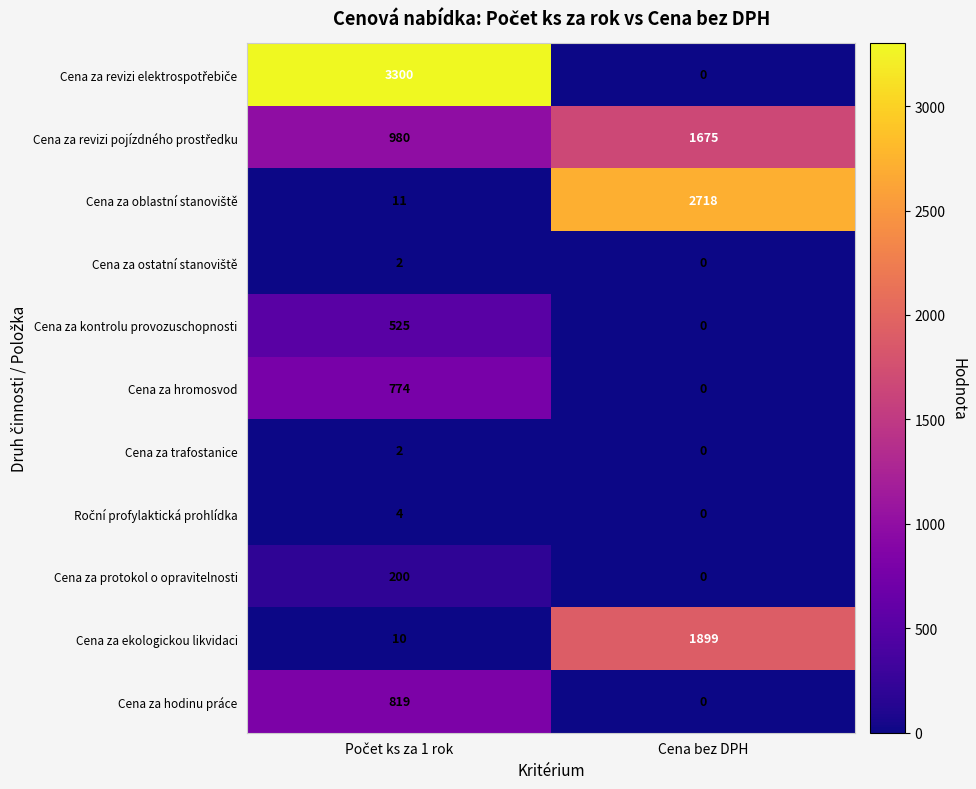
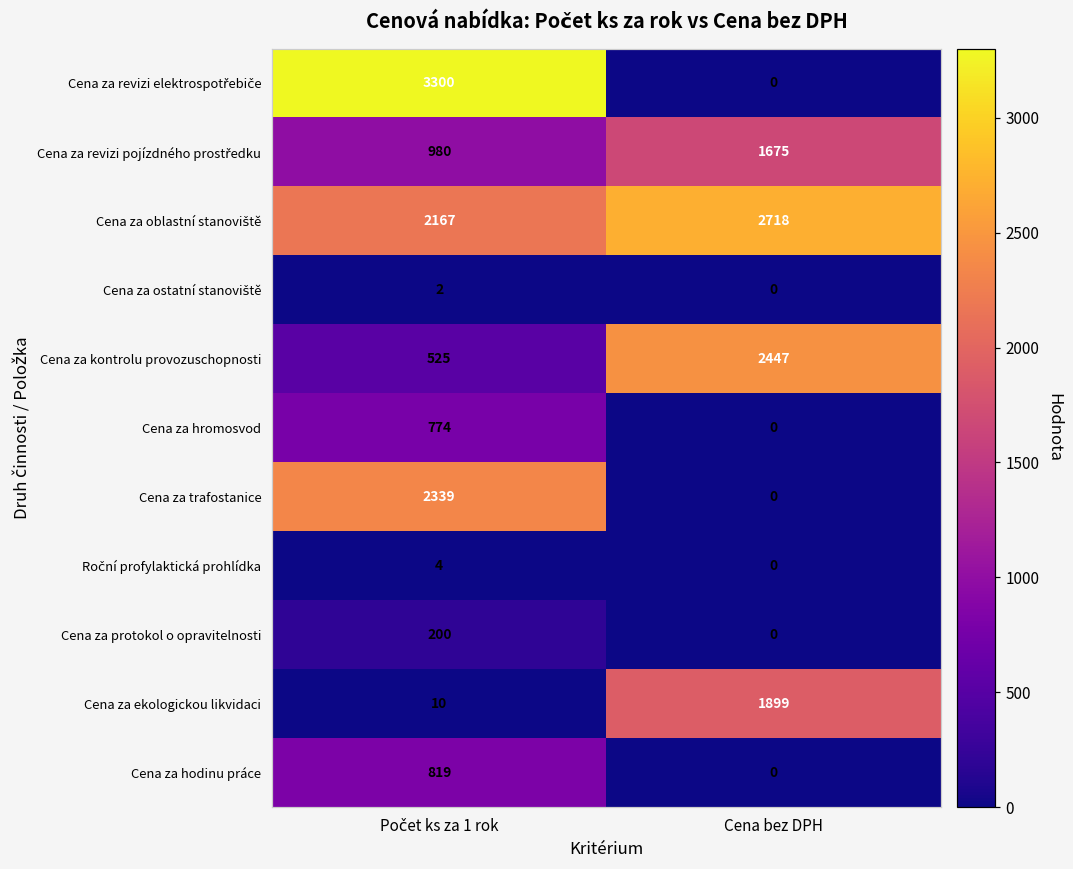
  {
    "Cena za revizi elektrospotřebiče": {
      "Počet ks za 1 rok": 3300,
      "Cena bez DPH": 0
    },
    "Cena za revizi pojízdného prostředku": {
      "Počet ks za 1 rok": 980,
      "Cena bez DPH": 1675
    },
    "Cena za oblastní stanoviště": {
-     "Počet ks za 1 rok": 11,
+     "Počet ks za 1 rok": 2167,
      "Cena bez DPH": 2718
    },
    "Cena za ostatní stanoviště": {
      "Počet ks za 1 rok": 2,
      "Cena bez DPH": 0
    },
    "Cena za kontrolu provozuschopnosti": {
      "Počet ks za 1 rok": 525,
-     "Cena bez DPH": 0
+     "Cena bez DPH": 2447
    },
    "Cena za hromosvod": {
      "Počet ks za 1 rok": 774,
      "Cena bez DPH": 0
    },
    "Cena za trafostanice": {
-     "Počet ks za 1 rok": 2,
+     "Počet ks za 1 rok": 2339,
      "Cena bez DPH": 0
    },
    "Roční profylaktická prohlídka": {
      "Počet ks za 1 rok": 4,
      "Cena bez DPH": 0
    },
    "Cena za protokol o opravitelnosti": {
      "Počet ks za 1 rok": 200,
      "Cena bez DPH": 0
    },
    "Cena za ekologickou likvidaci": {
      "Počet ks za 1 rok": 10,
      "Cena bez DPH": 1899
    },
    "Cena za hodinu práce": {
      "Počet ks za 1 rok": 819,
      "Cena bez DPH": 0
    }
  }
